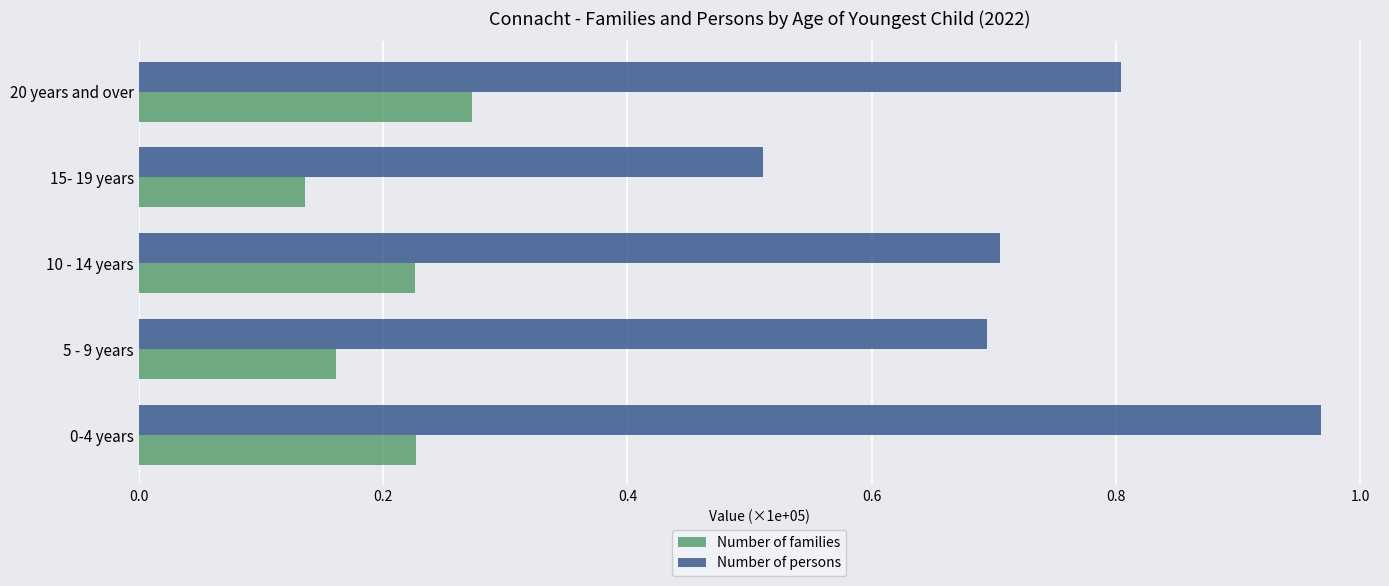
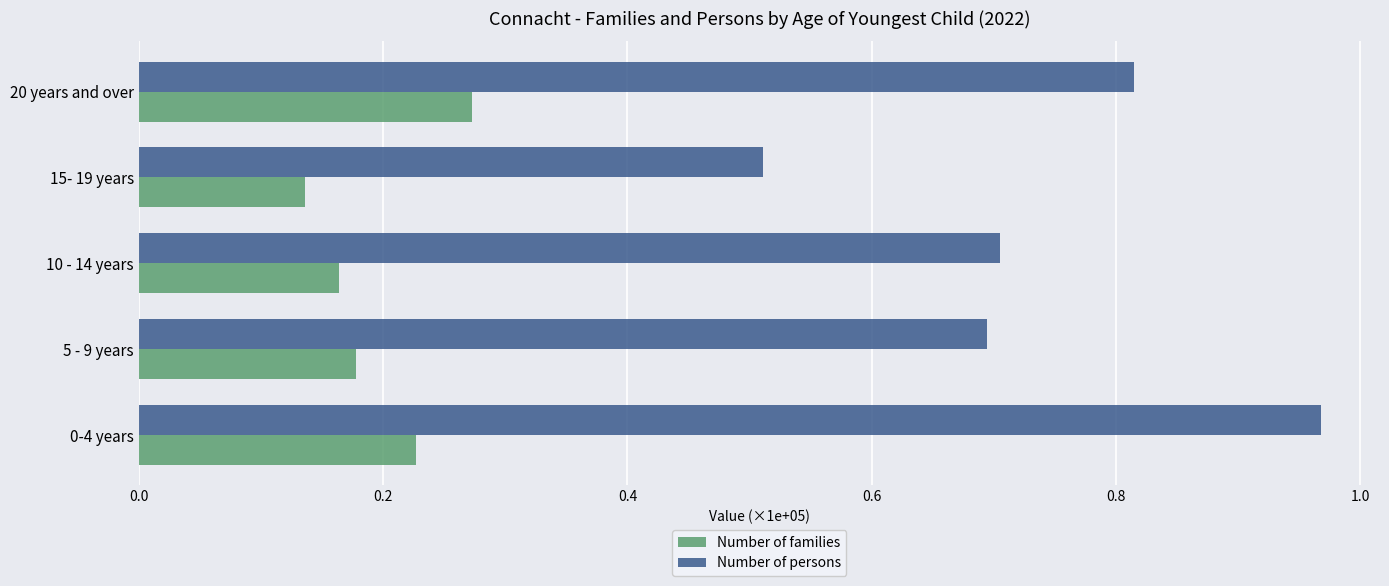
  {
    "Number of families": {
      "20 years and over": 0.273,
      "15- 19 years": 0.136,
-     "10 - 14 years": 0.226,
-     "5 - 9 years": 0.161,
+     "10 - 14 years": 0.164,
+     "5 - 9 years": 0.178,
      "0-4 years": 0.227
    },
    "Number of persons": {
-     "20 years and over": 0.804,
+     "20 years and over": 0.815,
      "15- 19 years": 0.511,
      "10 - 14 years": 0.705,
      "5 - 9 years": 0.694,
      "0-4 years": 0.968
    }
  }
